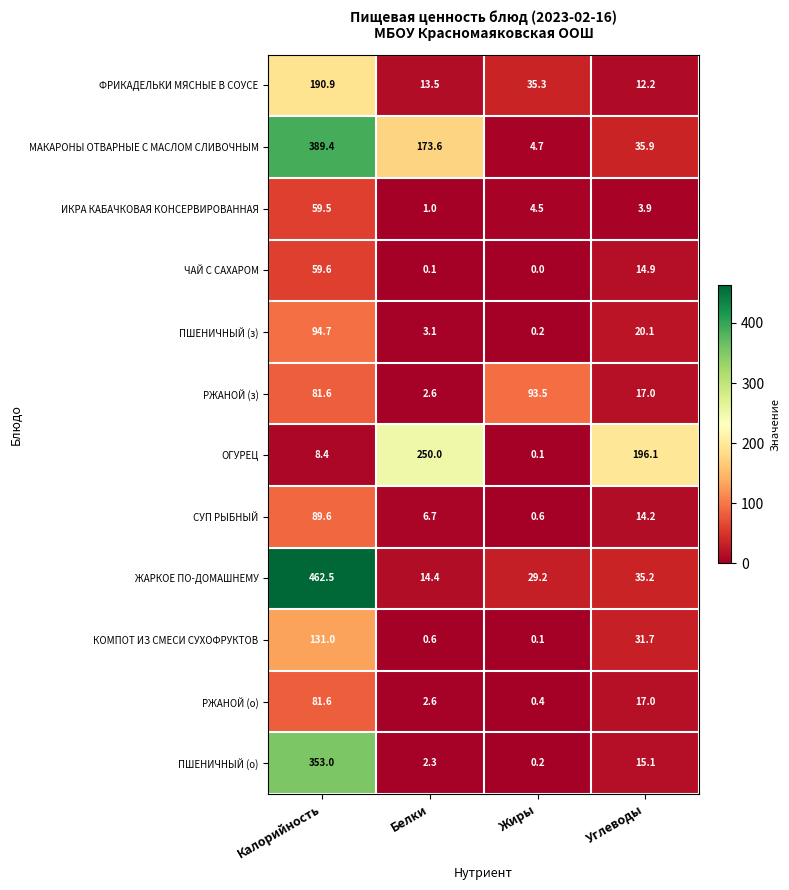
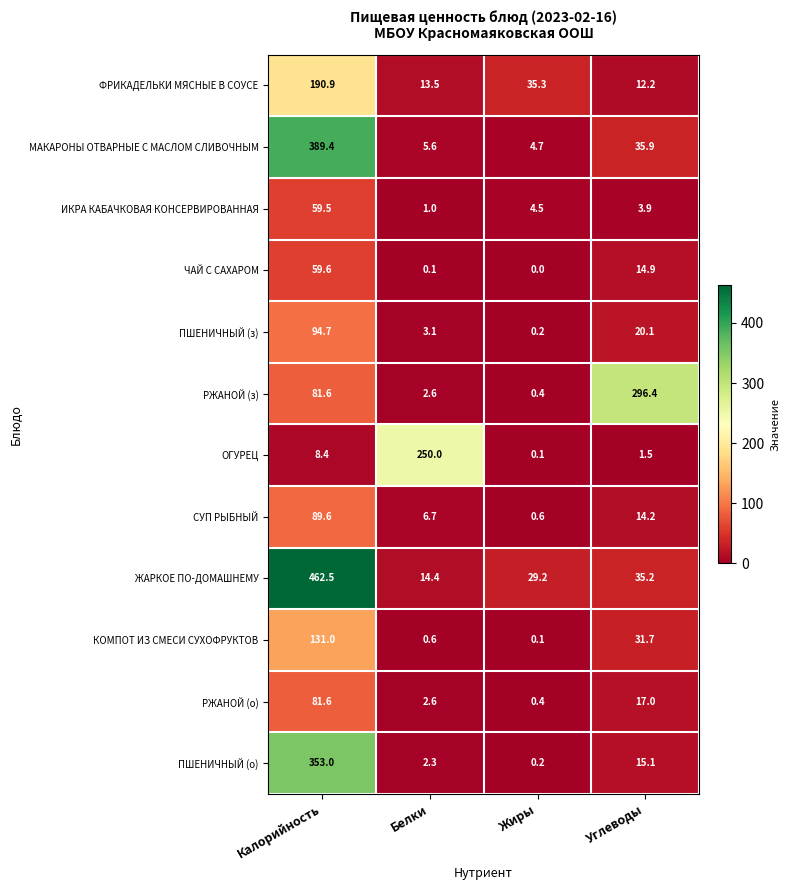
  {
    "ФРИКАДЕЛЬКИ МЯСНЫЕ В СОУСЕ": {
      "Калорийность": 190.9,
      "Белки": 13.5,
      "Жиры": 35.3,
      "Углеводы": 12.2
    },
    "МАКАРОНЫ ОТВАРНЫЕ С МАСЛОМ СЛИВОЧНЫМ": {
      "Калорийность": 389.4,
-     "Белки": 173.6,
+     "Белки": 5.6,
      "Жиры": 4.7,
      "Углеводы": 35.9
    },
    "ИКРА КАБАЧКОВАЯ КОНСЕРВИРОВАННАЯ": {
      "Калорийность": 59.5,
      "Белки": 1.0,
      "Жиры": 4.5,
      "Углеводы": 3.9
    },
    "ЧАЙ С САХАРОМ": {
      "Калорийность": 59.6,
      "Белки": 0.1,
      "Жиры": 0.0,
      "Углеводы": 14.9
    },
    "ПШЕНИЧНЫЙ (з)": {
      "Калорийность": 94.7,
      "Белки": 3.1,
      "Жиры": 0.2,
      "Углеводы": 20.1
    },
    "РЖАНОЙ (з)": {
      "Калорийность": 81.6,
      "Белки": 2.6,
-     "Жиры": 93.5,
-     "Углеводы": 17.0
+     "Жиры": 0.4,
+     "Углеводы": 296.4
    },
    "ОГУРЕЦ": {
      "Калорийность": 8.4,
      "Белки": 250.0,
      "Жиры": 0.1,
-     "Углеводы": 196.1
+     "Углеводы": 1.5
    },
    "СУП РЫБНЫЙ": {
      "Калорийность": 89.6,
      "Белки": 6.7,
      "Жиры": 0.6,
      "Углеводы": 14.2
    },
    "ЖАРКОЕ ПО-ДОМАШНЕМУ": {
      "Калорийность": 462.5,
      "Белки": 14.4,
      "Жиры": 29.2,
      "Углеводы": 35.2
    },
    "КОМПОТ ИЗ СМЕСИ СУХОФРУКТОВ": {
      "Калорийность": 131.0,
      "Белки": 0.6,
      "Жиры": 0.1,
      "Углеводы": 31.7
    },
    "РЖАНОЙ (о)": {
      "Калорийность": 81.6,
      "Белки": 2.6,
      "Жиры": 0.4,
      "Углеводы": 17.0
    },
    "ПШЕНИЧНЫЙ (о)": {
      "Калорийность": 353.0,
      "Белки": 2.3,
      "Жиры": 0.2,
      "Углеводы": 15.1
    }
  }
